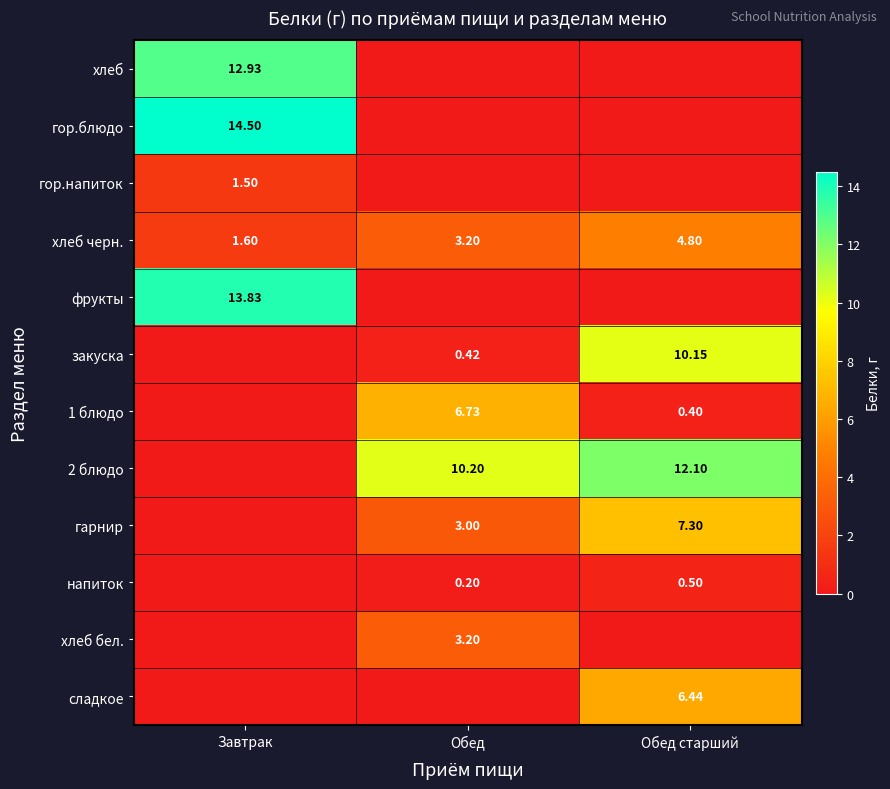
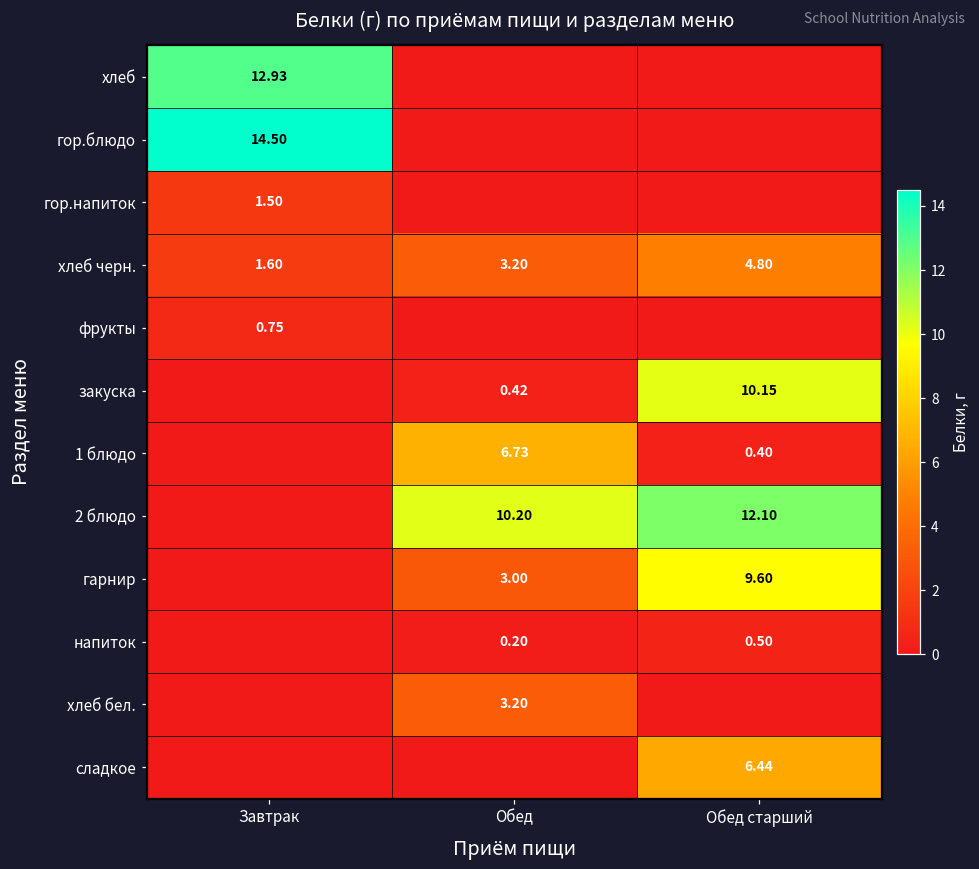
  {
    "хлеб": {
      "Завтрак": 12.93
    },
    "гор.блюдо": {
      "Завтрак": 14.50
    },
    "гор.напиток": {
      "Завтрак": 1.50
    },
    "хлеб черн.": {
      "Завтрак": 1.60,
      "Обед": 3.20,
      "Обед старший": 4.80
    },
    "фрукты": {
-     "Завтрак": 13.83
+     "Завтрак": 0.75
    },
    "закуска": {
      "Обед": 0.42,
      "Обед старший": 10.15
    },
    "1 блюдо": {
      "Обед": 6.73,
      "Обед старший": 0.40
    },
    "2 блюдо": {
      "Обед": 10.20,
      "Обед старший": 12.10
    },
    "гарнир": {
      "Обед": 3.00,
-     "Обед старший": 7.30
+     "Обед старший": 9.60
    },
    "напиток": {
      "Обед": 0.20,
      "Обед старший": 0.50
    },
    "хлеб бел.": {
      "Обед": 3.20
    },
    "сладкое": {
      "Обед старший": 6.44
    }
  }
